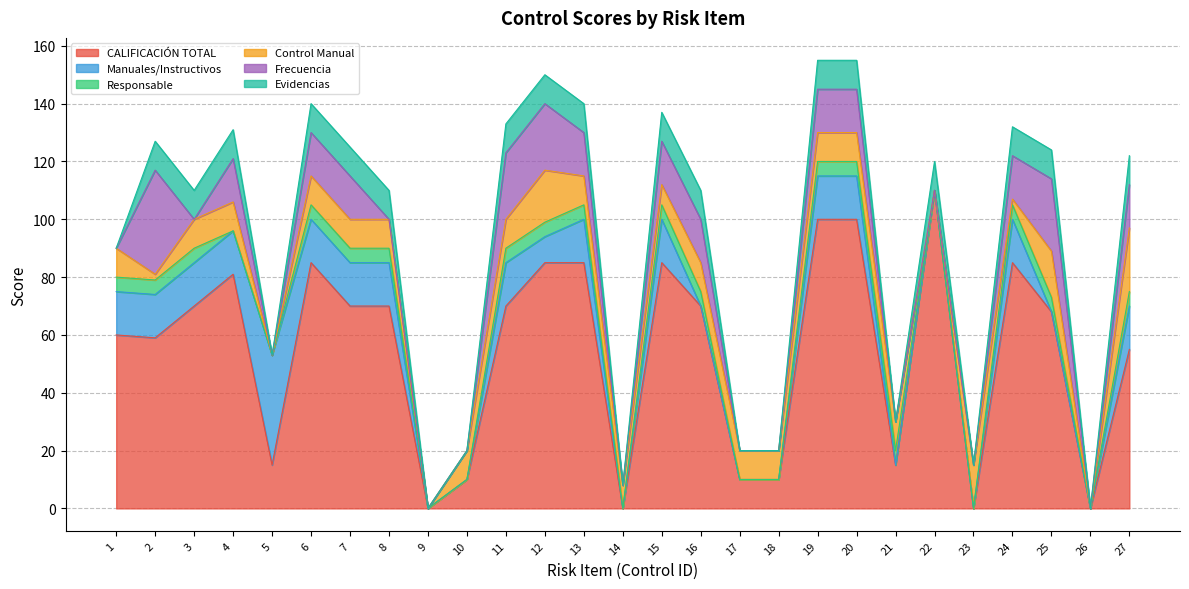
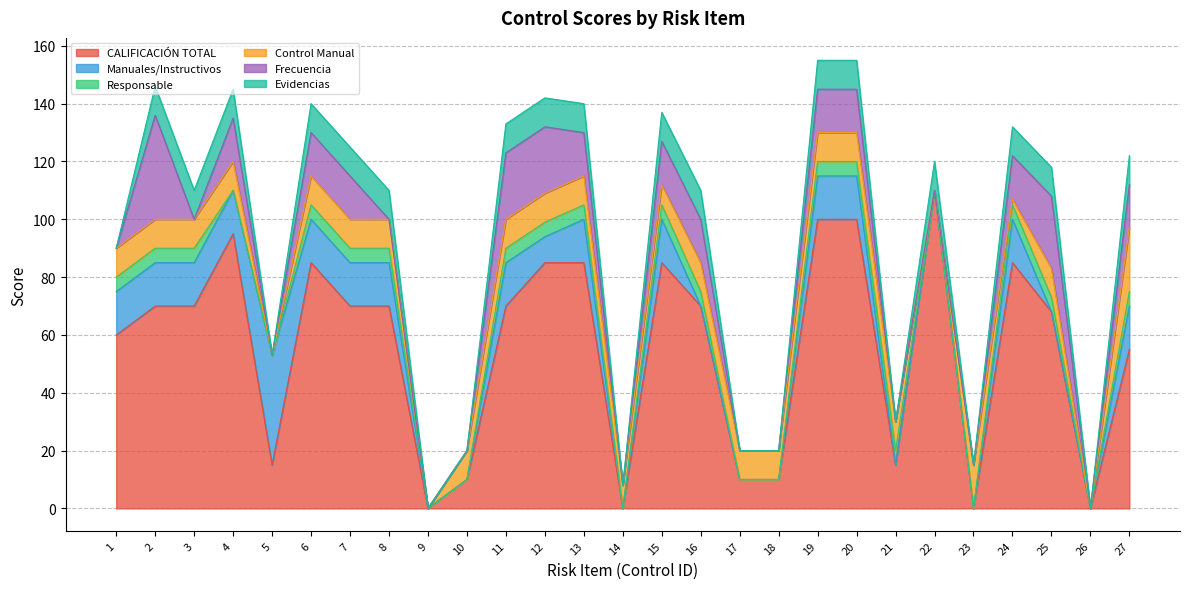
  {
    "CALIFICACIÓN TOTAL": {
      "1": 60,
-     "2": 59,
+     "2": 70,
      "3": 70,
-     "4": 81,
+     "4": 95,
      "5": 15,
      "6": 85,
      "7": 70,
      "8": 70,
      "11": 70,
      "12": 85,
      "13": 85,
      "15": 85,
      "19": 100,
      "20": 100,
      "24": 85,
      "27": 55
    },
    "Manuales/Instructivos": {
      "1": 15,
      "2": 15,
      "3": 15,
      "6": 15,
      "7": 15,
      "8": 15,
      "11": 15,
      "12": 9,
      "13": 15,
      "15": 15,
      "19": 15,
      "20": 15,
      "24": 15,
      "27": 15
    },
    "Control Manual": {
-     "2": 2,
+     "2": 10,
      "4": 10,
      "6": 10,
      "7": 10,
      "11": 10,
-     "12": 18,
+     "12": 10,
      "13": 10,
      "15": 7,
      "16": 10,
      "19": 10,
      "20": 10,
      "24": 2,
-     "25": 16,
+     "25": 10,
      "27": 22
    },
    "Frecuencia": {
      "2": 36,
      "4": 15,
      "6": 15,
      "7": 15,
      "11": 23,
      "12": 23,
      "13": 15,
      "15": 15,
      "16": 15,
      "19": 15,
      "20": 15,
      "24": 15,
      "25": 25,
      "27": 15
    }
  }
